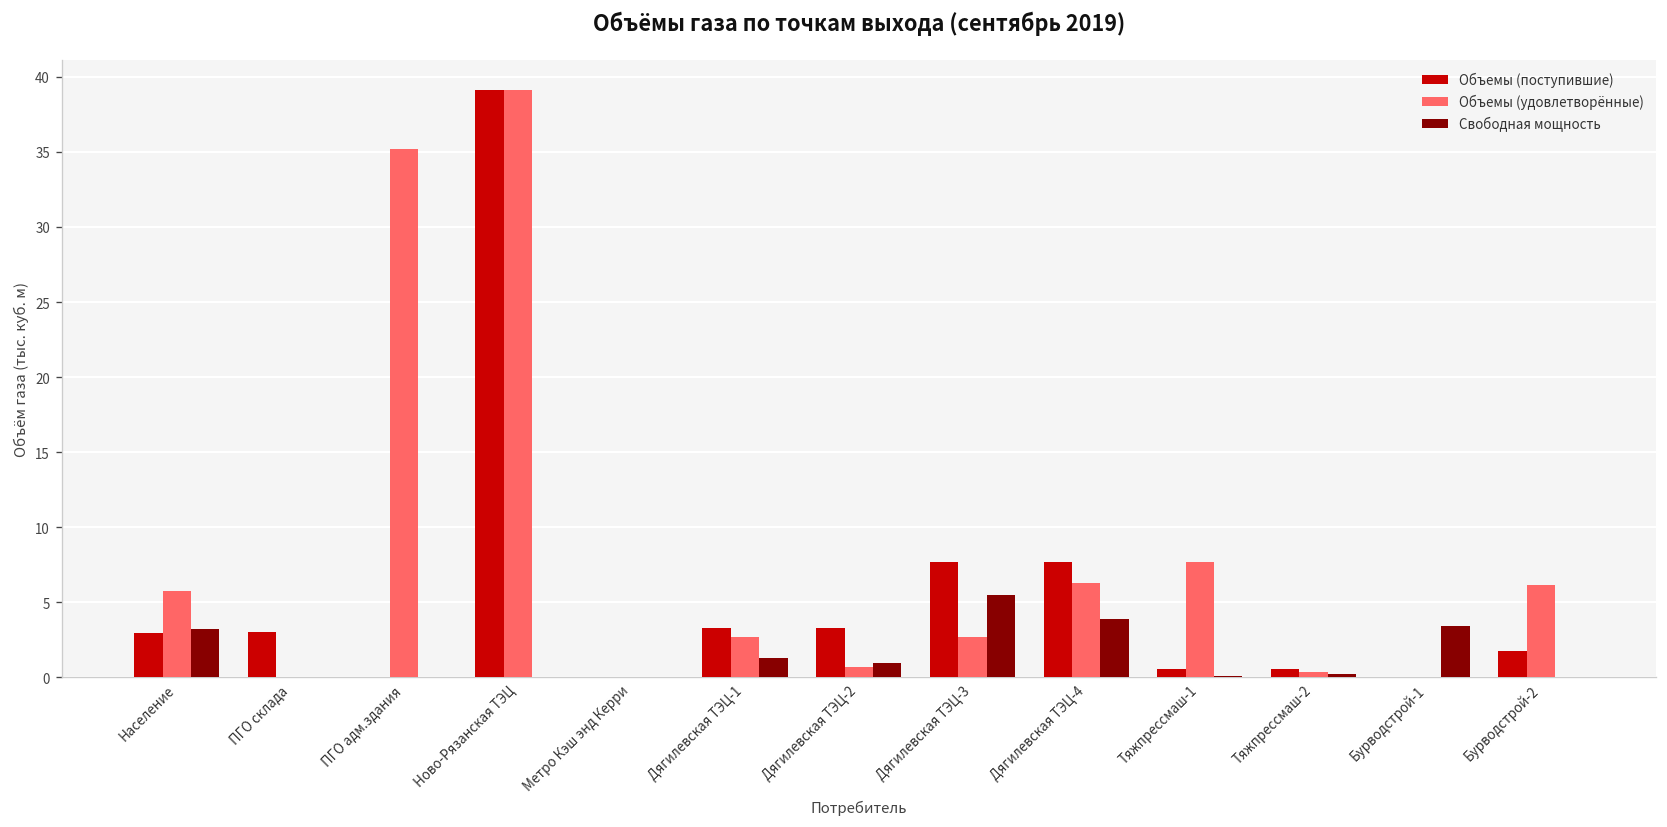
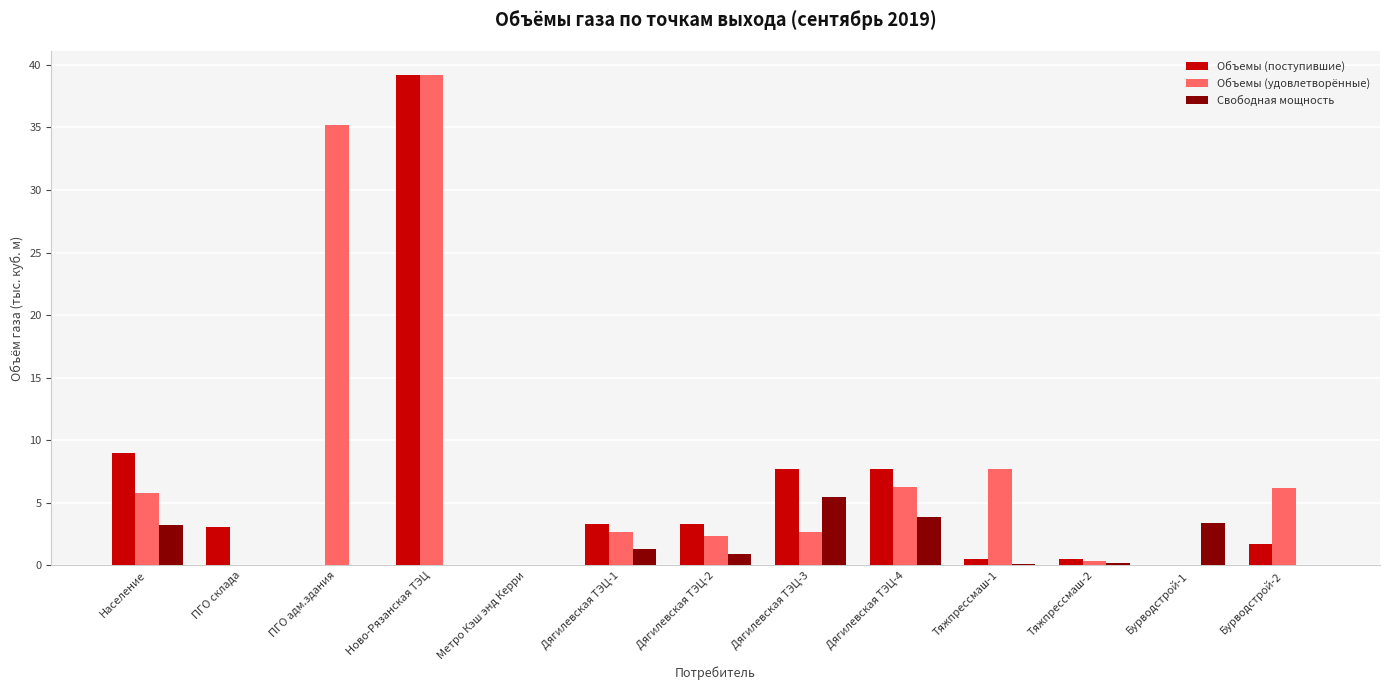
  {
    "Объемы (поступившие)": {
-     "Население": 3.0,
+     "Население": 9.0,
      "ПГО склада": 3.1,
      "Ново-Рязанская ТЭЦ": 39.1,
      "Метро Кэш энд Керри": 0.0,
      "Дягилевская ТЭЦ-1": 3.3,
      "Дягилевская ТЭЦ-2": 3.3,
      "Дягилевская ТЭЦ-3": 7.7,
      "Дягилевская ТЭЦ-4": 7.7,
      "Тяжпрессмаш-1": 0.5,
      "Тяжпрессмаш-2": 0.5,
      "Бурводстрой-2": 1.7
    },
    "Объемы (удовлетворённые)": {
      "Население": 5.8,
      "ПГО адм.здания": 35.2,
      "Ново-Рязанская ТЭЦ": 39.1,
      "Дягилевская ТЭЦ-1": 2.7,
-     "Дягилевская ТЭЦ-2": 0.7,
+     "Дягилевская ТЭЦ-2": 2.4,
      "Дягилевская ТЭЦ-3": 2.7,
      "Дягилевская ТЭЦ-4": 6.3,
      "Тяжпрессмаш-1": 7.7,
      "Тяжпрессмаш-2": 0.3,
      "Бурводстрой-2": 6.1
    },
    "Свободная мощность": {
      "Население": 3.2,
      "ПГО адм.здания": 0.0,
      "Ново-Рязанская ТЭЦ": 0.0,
      "Метро Кэш энд Керри": 0.0,
      "Дягилевская ТЭЦ-1": 1.3,
      "Дягилевская ТЭЦ-2": 0.9,
      "Дягилевская ТЭЦ-3": 5.5,
      "Дягилевская ТЭЦ-4": 3.9,
      "Тяжпрессмаш-2": 0.2,
      "Бурводстрой-1": 3.4,
      "Бурводстрой-2": 0.0
    }
  }
